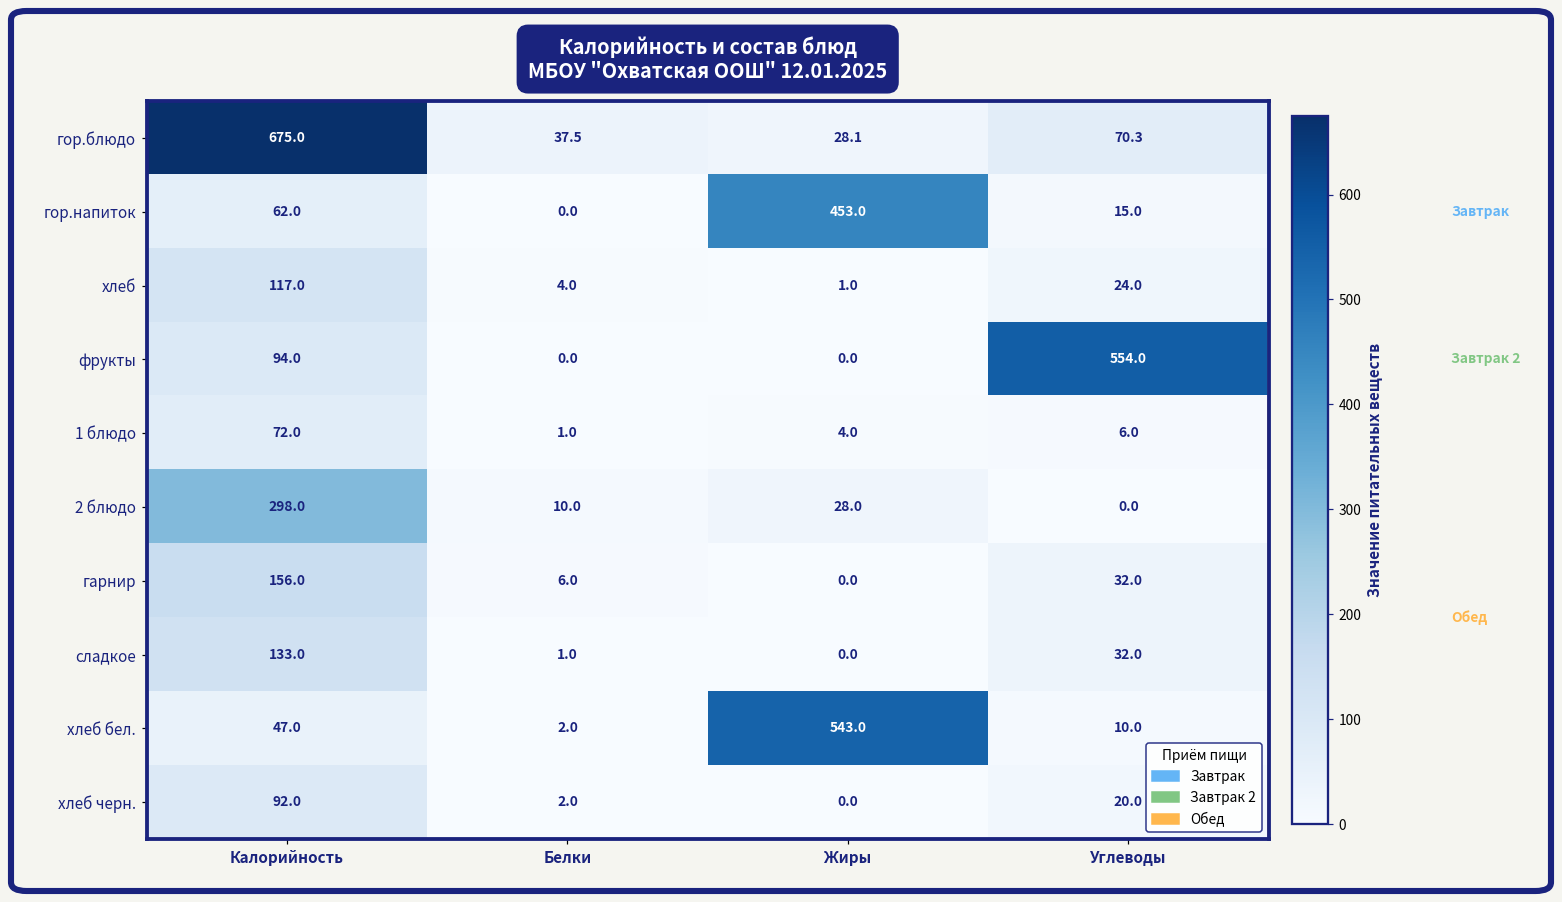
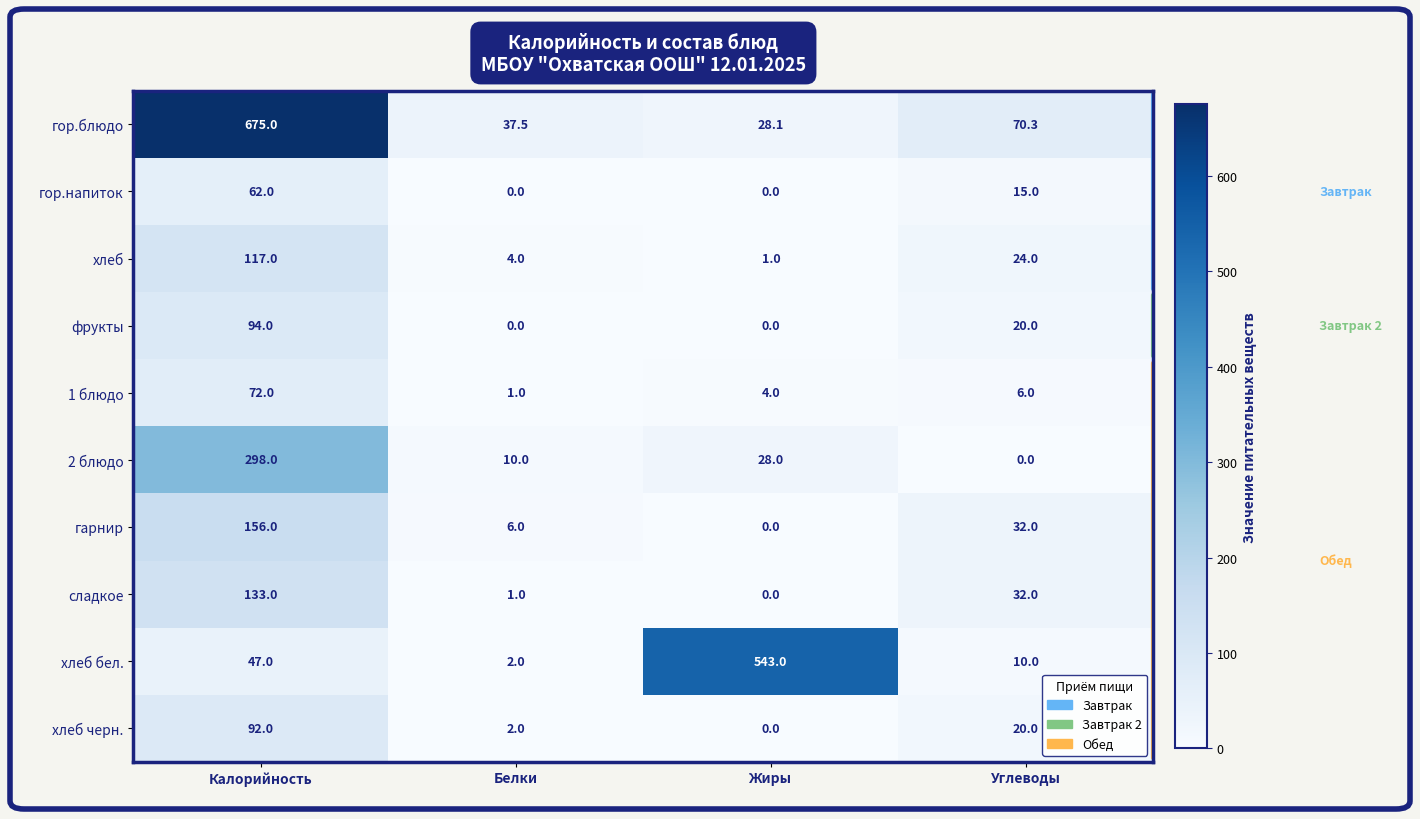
  {
    "гор.блюдо": {
      "Калорийность": 675.0,
      "Белки": 37.5,
      "Жиры": 28.1,
      "Углеводы": 70.3
    },
    "гор.напиток": {
      "Калорийность": 62.0,
      "Белки": 0.0,
-     "Жиры": 453.0,
+     "Жиры": 0.0,
      "Углеводы": 15.0
    },
    "хлеб": {
      "Калорийность": 117.0,
      "Белки": 4.0,
      "Жиры": 1.0,
      "Углеводы": 24.0
    },
    "фрукты": {
      "Калорийность": 94.0,
      "Белки": 0.0,
      "Жиры": 0.0,
-     "Углеводы": 554.0
+     "Углеводы": 20.0
    },
    "1 блюдо": {
      "Калорийность": 72.0,
      "Белки": 1.0,
      "Жиры": 4.0,
      "Углеводы": 6.0
    },
    "2 блюдо": {
      "Калорийность": 298.0,
      "Белки": 10.0,
      "Жиры": 28.0,
      "Углеводы": 0.0
    },
    "гарнир": {
      "Калорийность": 156.0,
      "Белки": 6.0,
      "Жиры": 0.0,
      "Углеводы": 32.0
    },
    "сладкое": {
      "Калорийность": 133.0,
      "Белки": 1.0,
      "Жиры": 0.0,
      "Углеводы": 32.0
    },
    "хлеб бел.": {
      "Калорийность": 47.0,
      "Белки": 2.0,
      "Жиры": 543.0,
      "Углеводы": 10.0
    },
    "хлеб черн.": {
      "Калорийность": 92.0,
      "Белки": 2.0,
      "Жиры": 0.0,
      "Углеводы": 20.0
    }
  }
